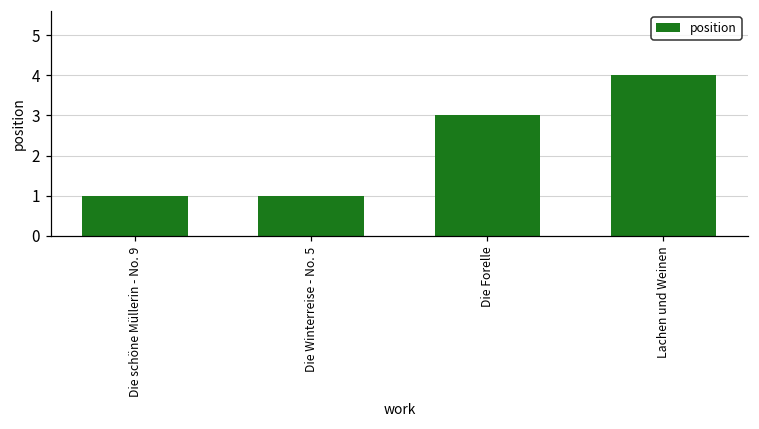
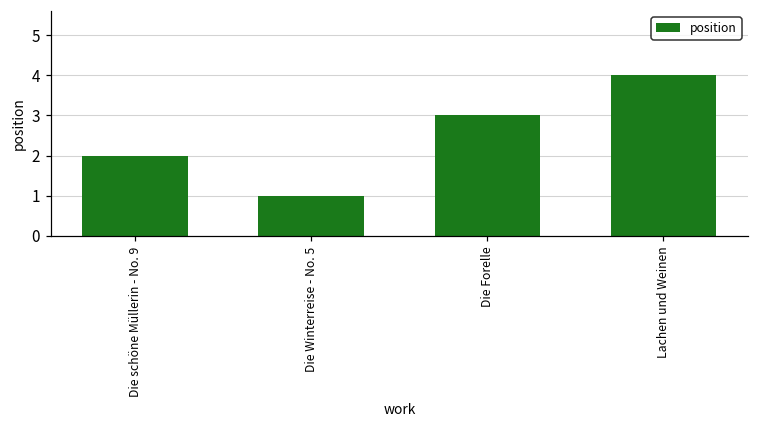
  {
-   "Die schöne Müllerin - No. 9": 1,
+   "Die schöne Müllerin - No. 9": 2,
    "Die Winterreise - No. 5": 1,
    "Die Forelle": 3,
    "Lachen und Weinen": 4
  }
